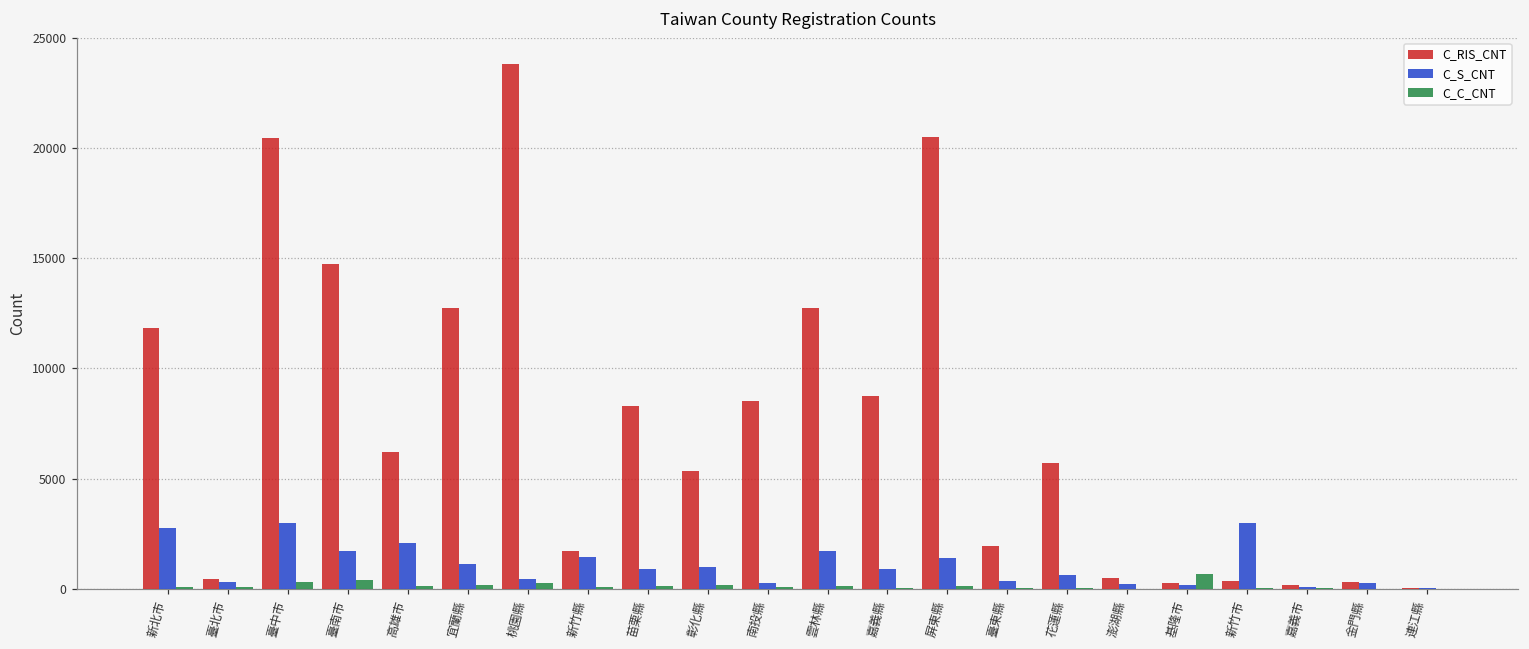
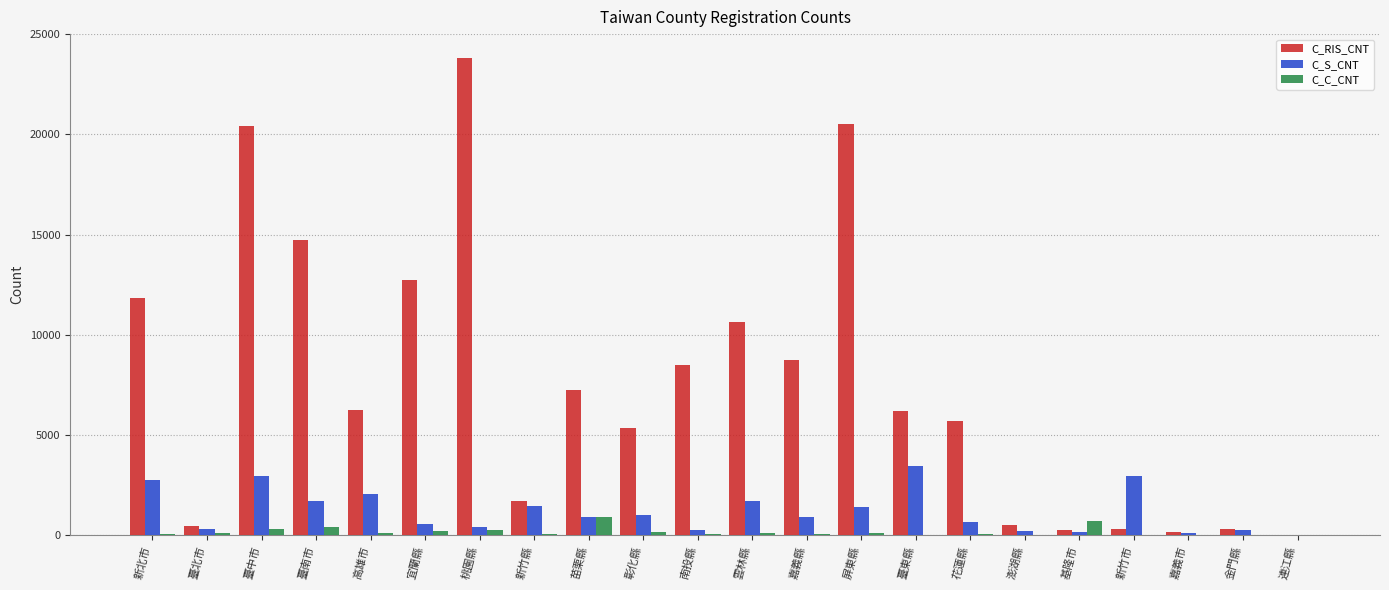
  {
    "C_RIS_CNT": {
      "新北市": 11800,
      "臺北市": 500,
      "臺中市": 20400,
      "臺南市": 14700,
      "高雄市": 6200,
      "宜蘭縣": 12700,
      "桃園縣": 23800,
      "新竹縣": 1700,
-     "苗栗縣": 8300,
+     "苗栗縣": 7200,
      "彰化縣": 5400,
      "南投縣": 8500,
-     "雲林縣": 12700,
+     "雲林縣": 10700,
      "嘉義縣": 8700,
      "屏東縣": 20500,
-     "臺東縣": 1900,
+     "臺東縣": 6200,
      "花蓮縣": 5700,
      "澎湖縣": 500,
      "基隆市": 200,
      "新竹市": 300,
      "嘉義市": 200,
      "金門縣": 300
    },
    "C_S_CNT": {
      "新北市": 2800,
      "臺北市": 300,
      "臺中市": 3000,
      "臺南市": 1700,
      "高雄市": 2100,
-     "宜蘭縣": 1100,
+     "宜蘭縣": 600,
      "桃園縣": 400,
      "新竹縣": 1500,
      "苗栗縣": 900,
      "彰化縣": 1000,
      "南投縣": 300,
      "雲林縣": 1700,
      "嘉義縣": 900,
      "屏東縣": 1400,
-     "臺東縣": 400,
+     "臺東縣": 3400,
      "花蓮縣": 600,
      "澎湖縣": 200,
      "基隆市": 200,
      "新竹市": 3000,
      "金門縣": 300
    },
    "C_C_CNT": {
      "臺中市": 300,
      "臺南市": 400,
      "宜蘭縣": 200,
      "桃園縣": 300,
-     "苗栗縣": 100,
+     "苗栗縣": 900,
      "彰化縣": 200,
      "基隆市": 700,
      "連江縣": 0
    }
  }
